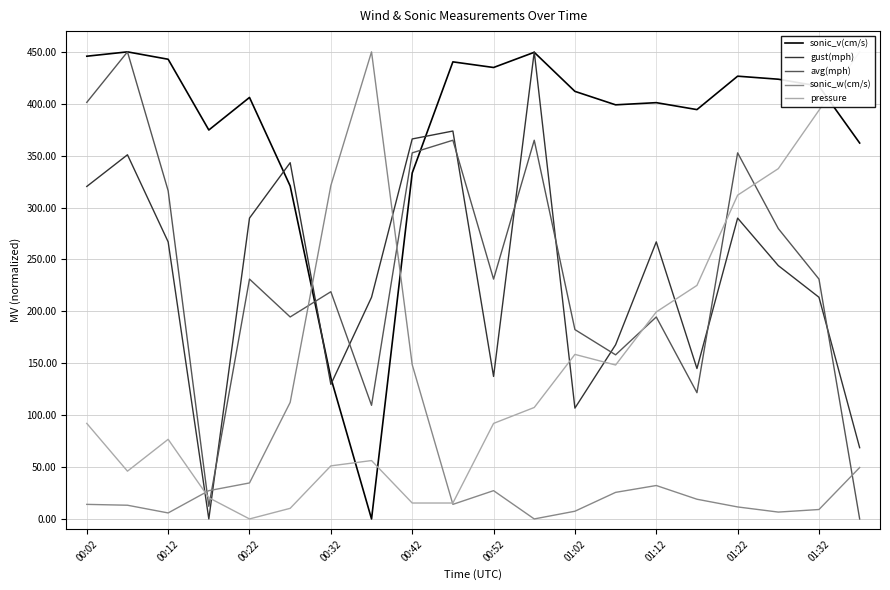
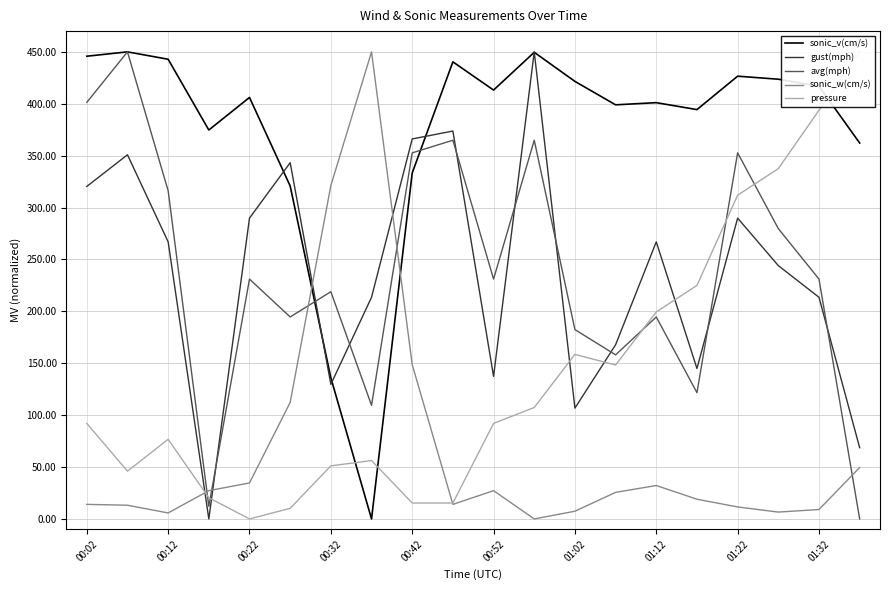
  {
    "sonic_v(cm/s)": {
      "00:02": 446,
      "00:12": 443,
      "00:22": 406,
      "00:32": 136,
      "00:42": 333,
-     "00:52": 435,
-     "01:02": 412,
+     "00:52": 413,
+     "01:02": 422,
      "01:12": 401,
      "01:22": 427
    }
  }
